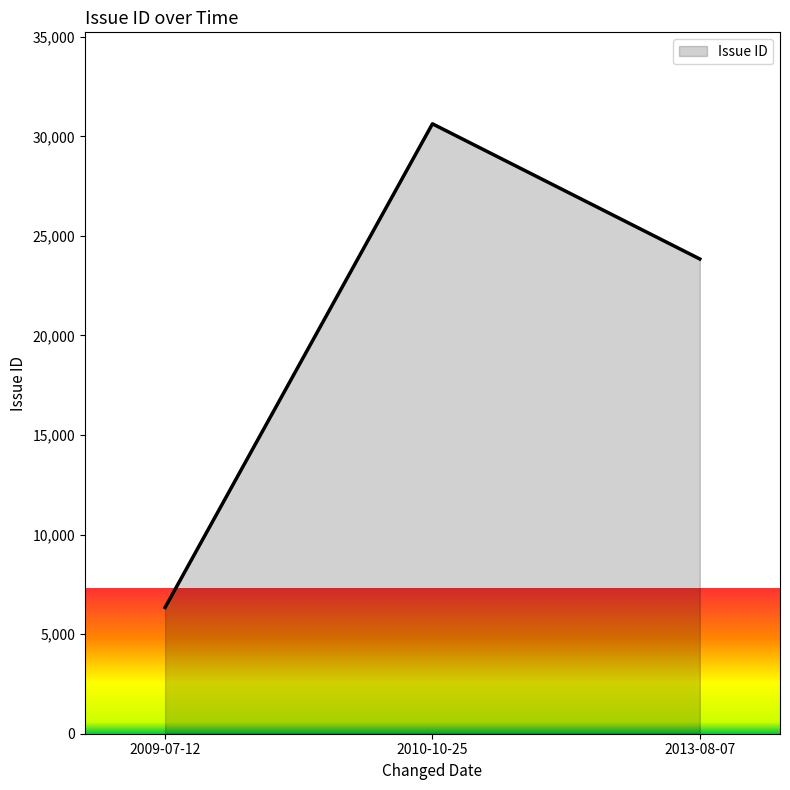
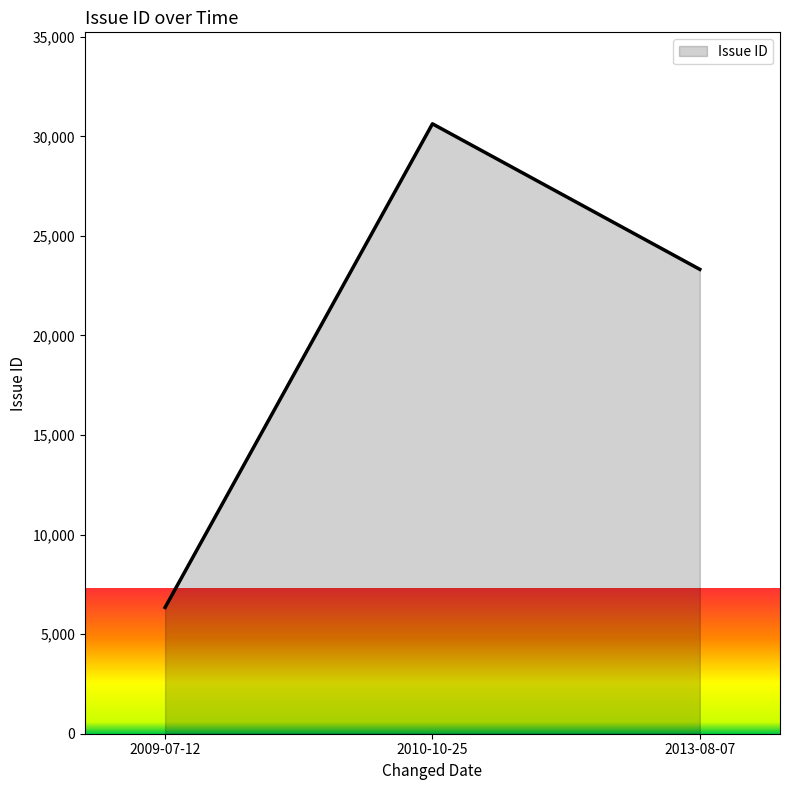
  {
    "2009-07-12": "6,300",
    "2010-10-25": "30,600",
-   "2013-08-07": "23,800"
+   "2013-08-07": "23,300"
  }
